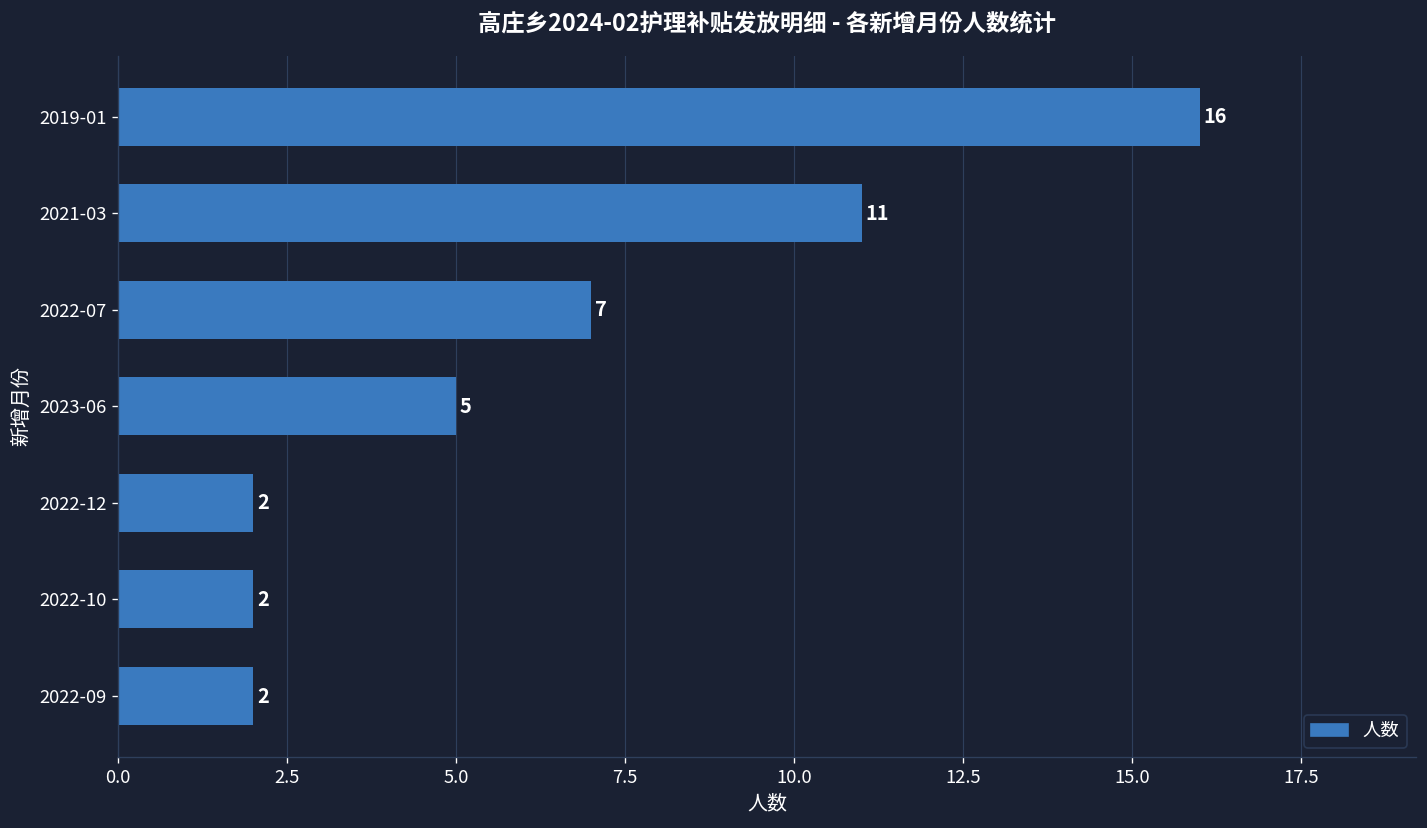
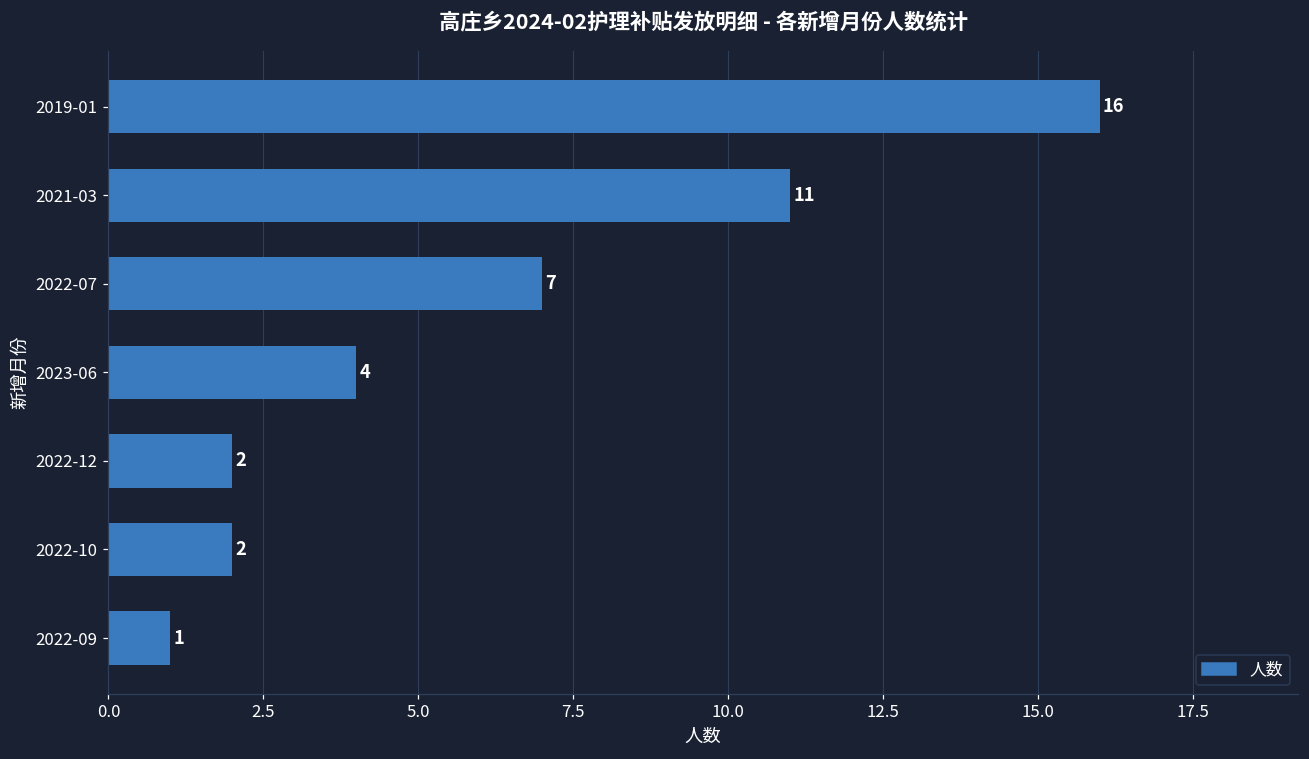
  {
    "2019-01": 16,
    "2021-03": 11,
    "2022-07": 7,
-   "2023-06": 5,
+   "2023-06": 4,
    "2022-12": 2,
    "2022-10": 2,
-   "2022-09": 2
+   "2022-09": 1
  }
